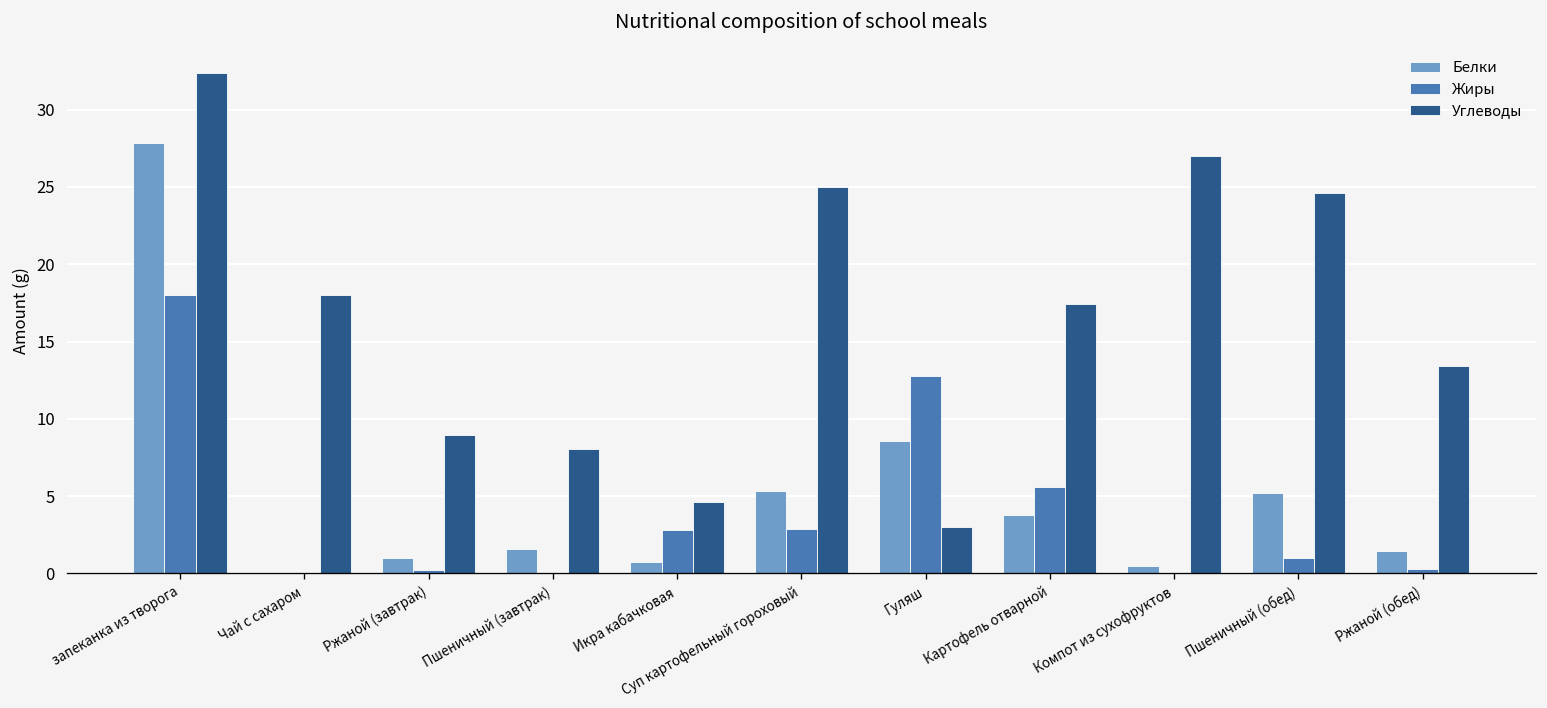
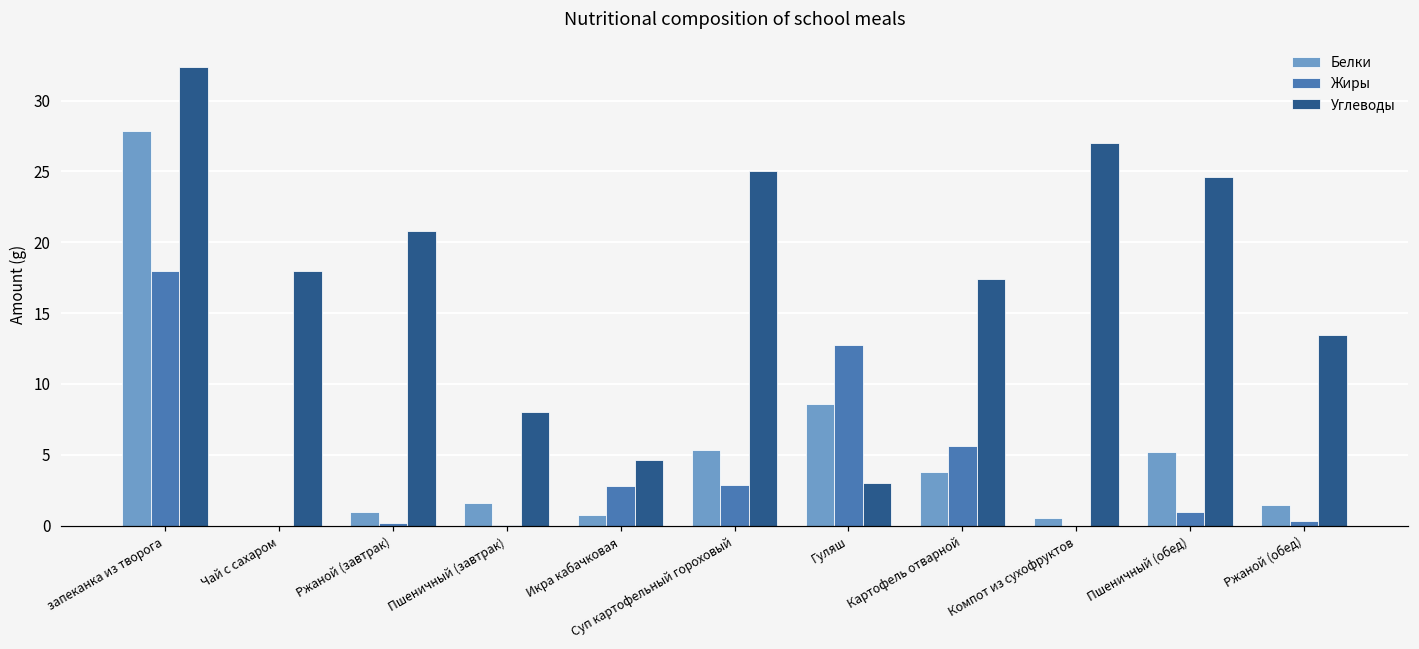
  {
    "Углеводы": {
      "запеканка из творога": 32.4,
      "Чай с сахаром": 18.0,
-     "Ржаной (завтрак)": 9.0,
+     "Ржаной (завтрак)": 20.8,
      "Пшеничный (завтрак)": 8.0,
      "Икра кабачковая": 4.6,
      "Суп картофельный гороховый": 25.0,
      "Гуляш": 3.0,
      "Картофель отварной": 17.4,
      "Компот из сухофруктов": 27.0,
      "Пшеничный (обед)": 24.6,
      "Ржаной (обед)": 13.4
    }
  }
